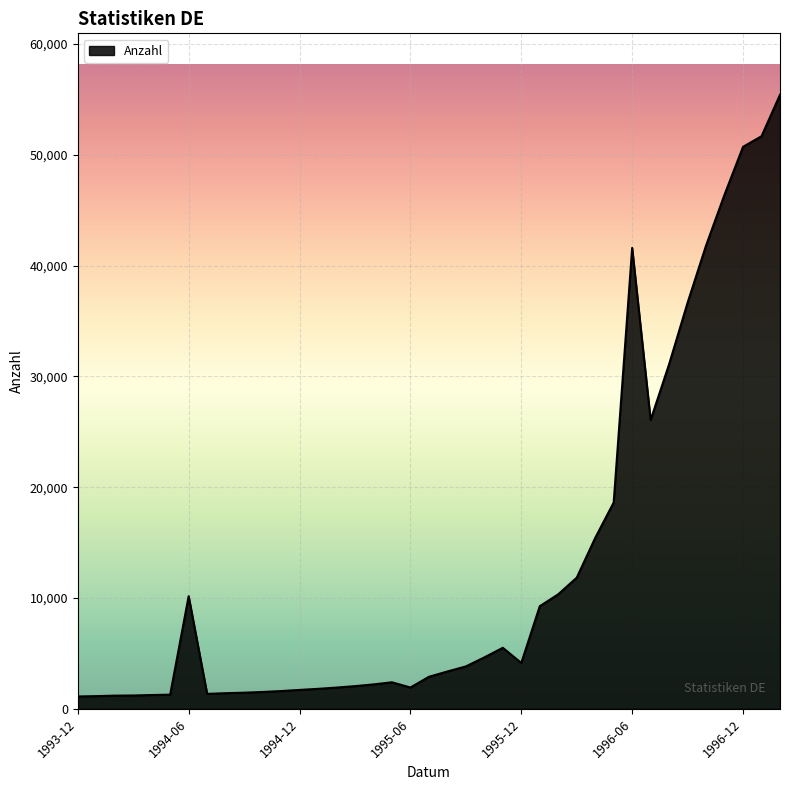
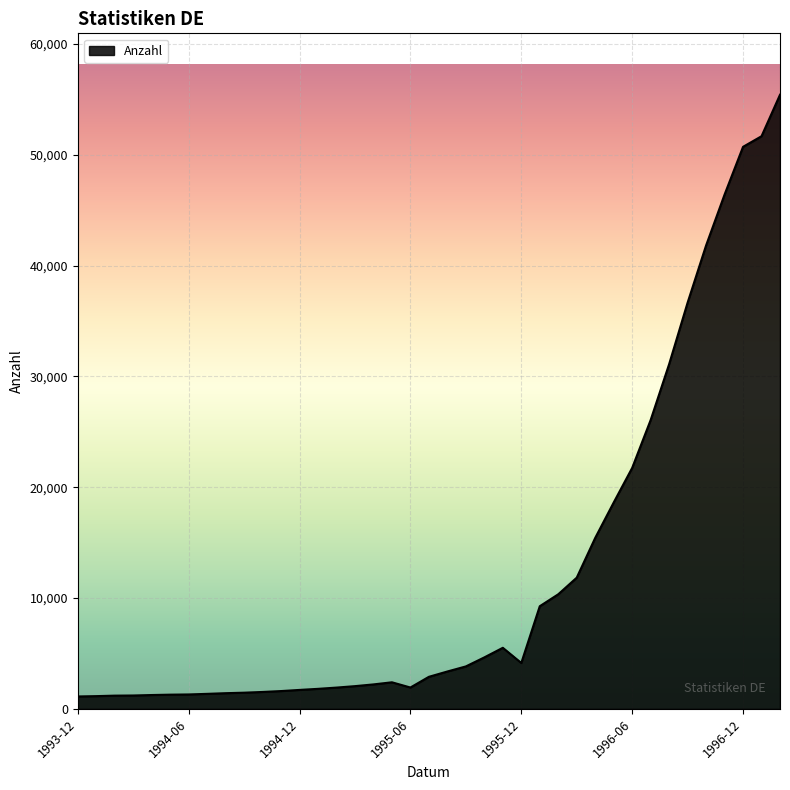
  {
    "1993-12": "1,100",
-   "1994-06": "10,200",
+   "1994-06": "1,300",
    "1994-12": "1,700",
    "1995-06": "1,900",
    "1995-12": "4,100",
-   "1996-06": "41,600",
+   "1996-06": "21,700",
    "1996-12": "50,700"
  }
